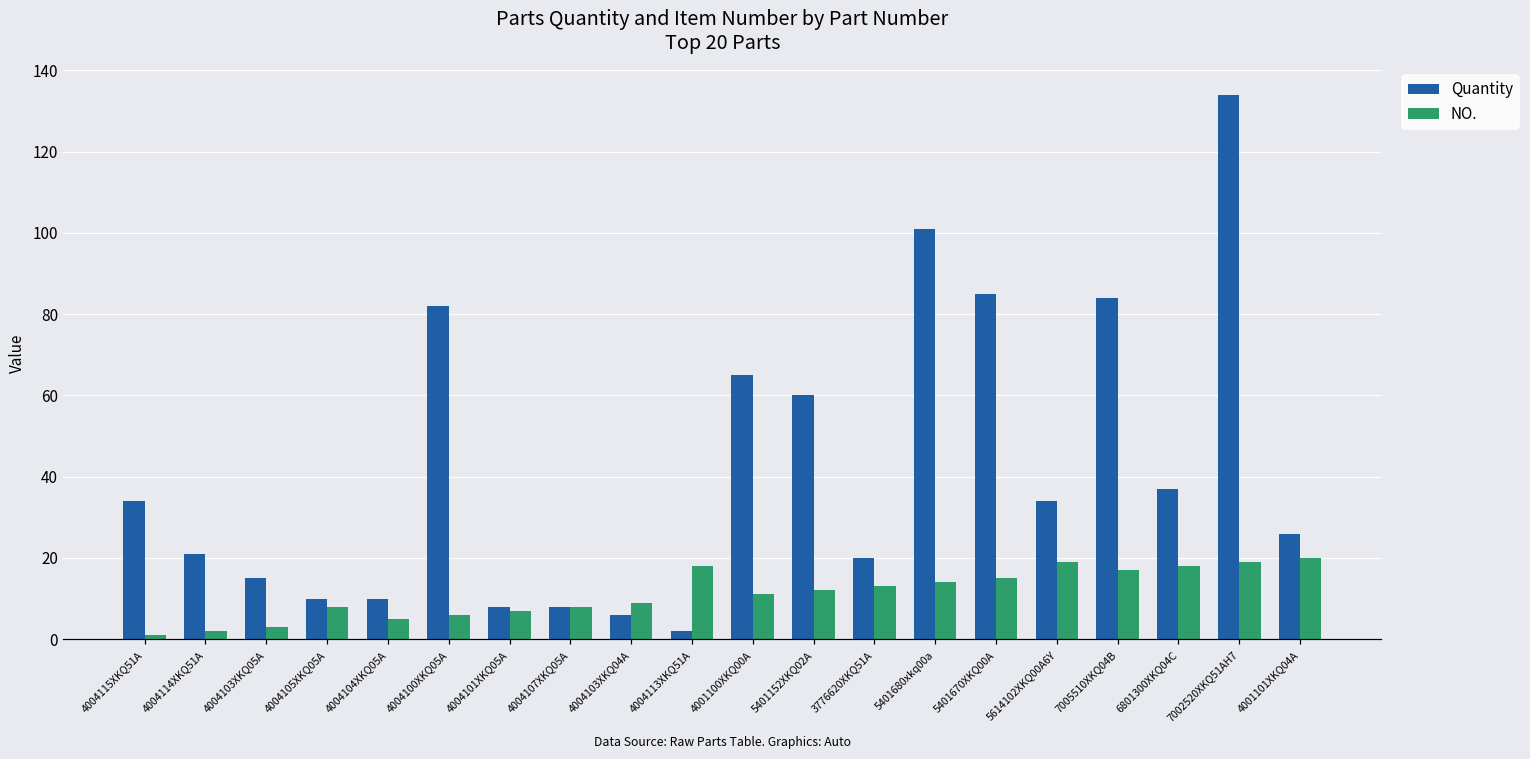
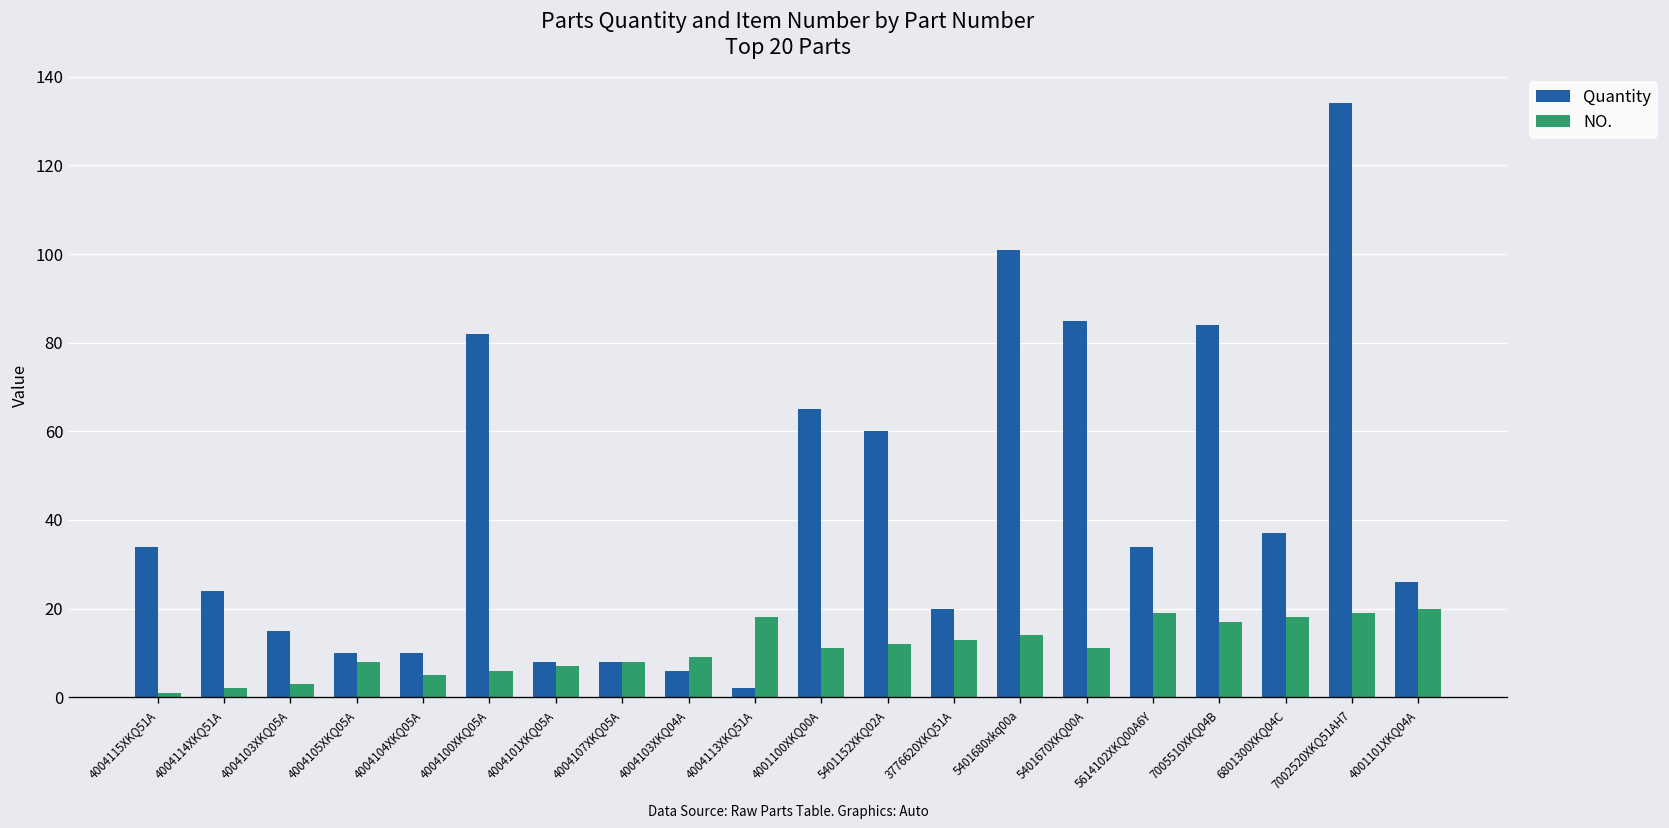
  {
    "Quantity": {
      "4004115XKQ51A": 34,
-     "4004114XKQ51A": 21,
+     "4004114XKQ51A": 24,
      "4004103XKQ05A": 15,
      "4004105XKQ05A": 10,
      "4004104XKQ05A": 10,
      "4004100XKQ05A": 82,
      "4004101XKQ05A": 8,
      "4004107XKQ05A": 8,
      "4004103XKQ04A": 6,
      "4004113XKQ51A": 2,
      "4001100XKQ00A": 65,
      "5401152XKQ02A": 60,
      "3776620XKQ51A": 20,
      "5401680xkq00a": 101,
      "5401670XKQ00A": 85,
      "5614102XKQ00A6Y": 34,
      "7005510XKQ04B": 84,
      "6801300XKQ04C": 37,
      "7002520XKQ51AH7": 134,
      "4001101XKQ04A": 26
    },
    "NO.": {
      "4004115XKQ51A": 1,
      "4004114XKQ51A": 2,
      "4004103XKQ05A": 3,
      "4004105XKQ05A": 8,
      "4004104XKQ05A": 5,
      "4004100XKQ05A": 6,
      "4004101XKQ05A": 7,
      "4004107XKQ05A": 8,
      "4004103XKQ04A": 9,
      "4004113XKQ51A": 18,
      "4001100XKQ00A": 11,
      "5401152XKQ02A": 12,
      "3776620XKQ51A": 13,
      "5401680xkq00a": 14,
-     "5401670XKQ00A": 15,
+     "5401670XKQ00A": 11,
      "5614102XKQ00A6Y": 19,
      "7005510XKQ04B": 17,
      "6801300XKQ04C": 18,
      "7002520XKQ51AH7": 19,
      "4001101XKQ04A": 20
    }
  }
